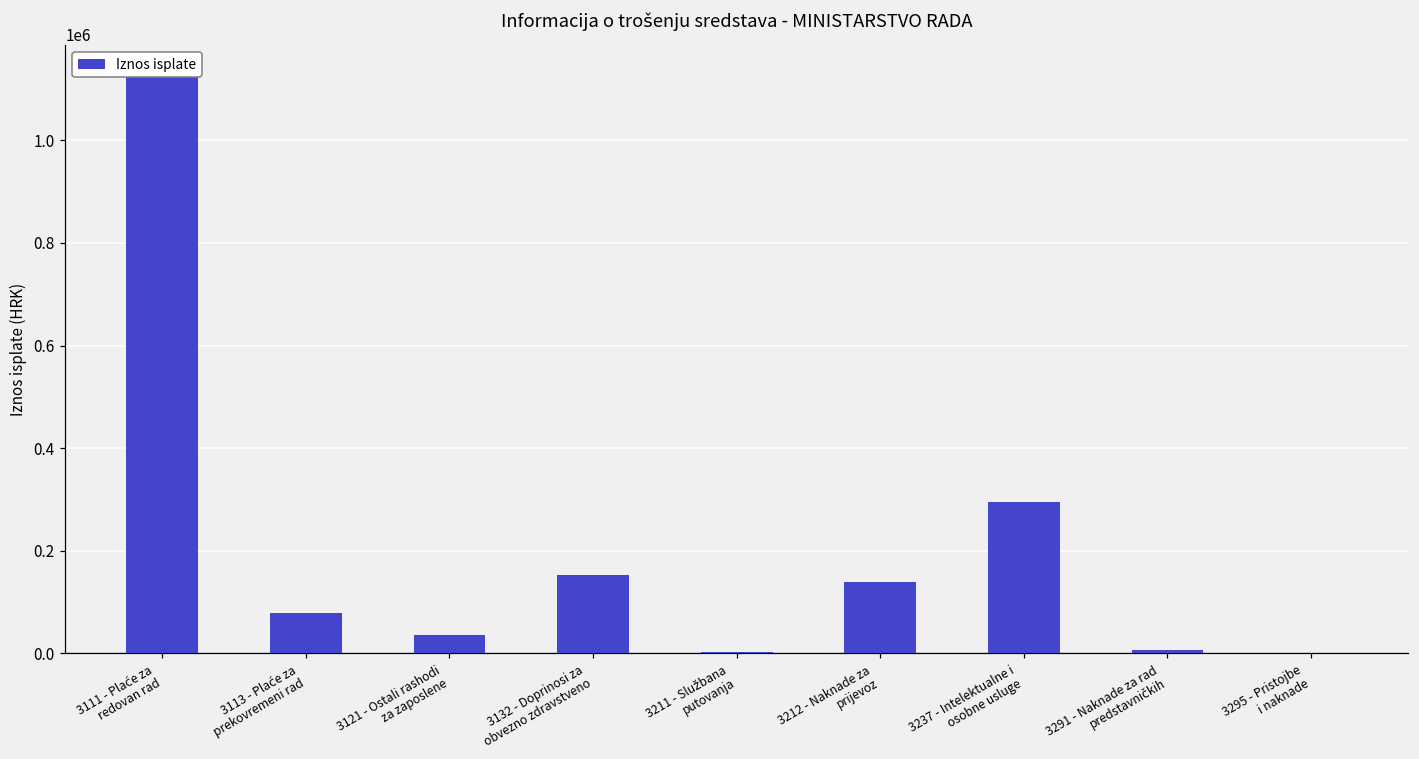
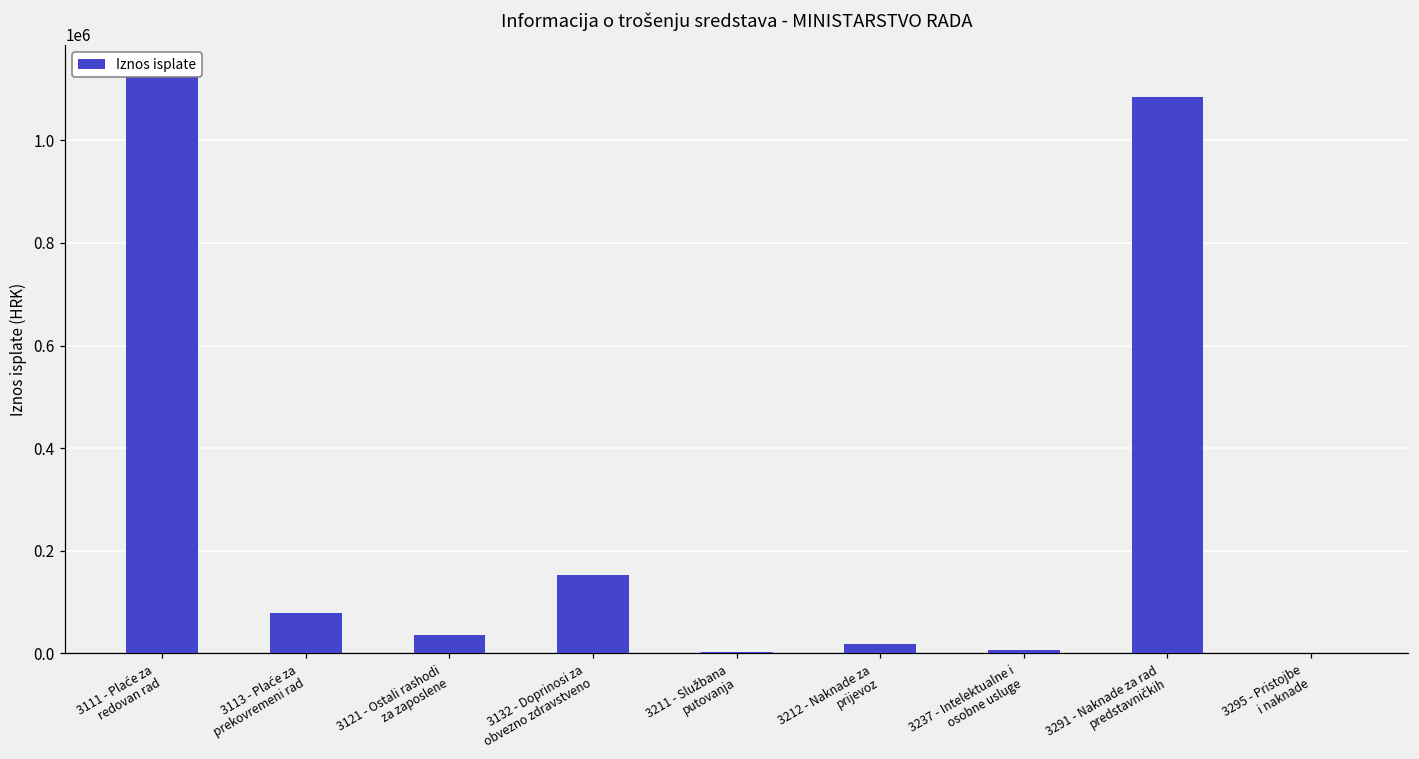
  {
    "3113 - Plaće za prekovremeni rad": 80000,
    "3121 - Ostali rashodi za zaposlene": 40000,
    "3132 - Doprinosi za obvezno zdravstveno": 150000,
-   "3212 - Naknade za prijevoz": 140000,
-   "3237 - Intelektualne i osobne usluge": 300000,
-   "3291 - Naknade za rad predstavničkih": 10000
+   "3212 - Naknade za prijevoz": 20000,
+   "3237 - Intelektualne i osobne usluge": 10000,
+   "3291 - Naknade za rad predstavničkih": 1080000
  }
